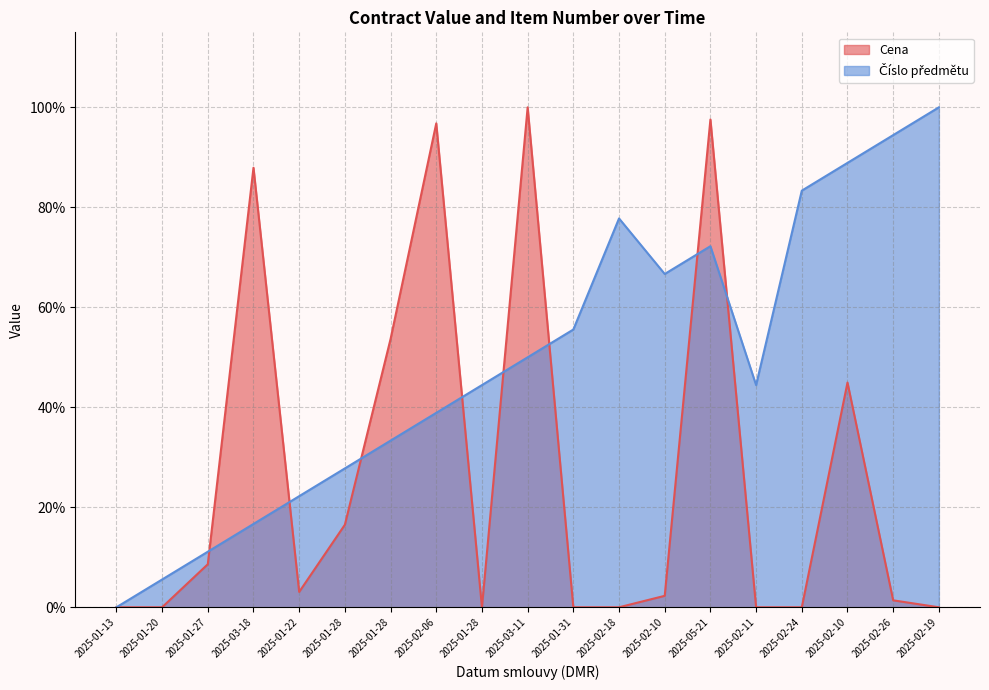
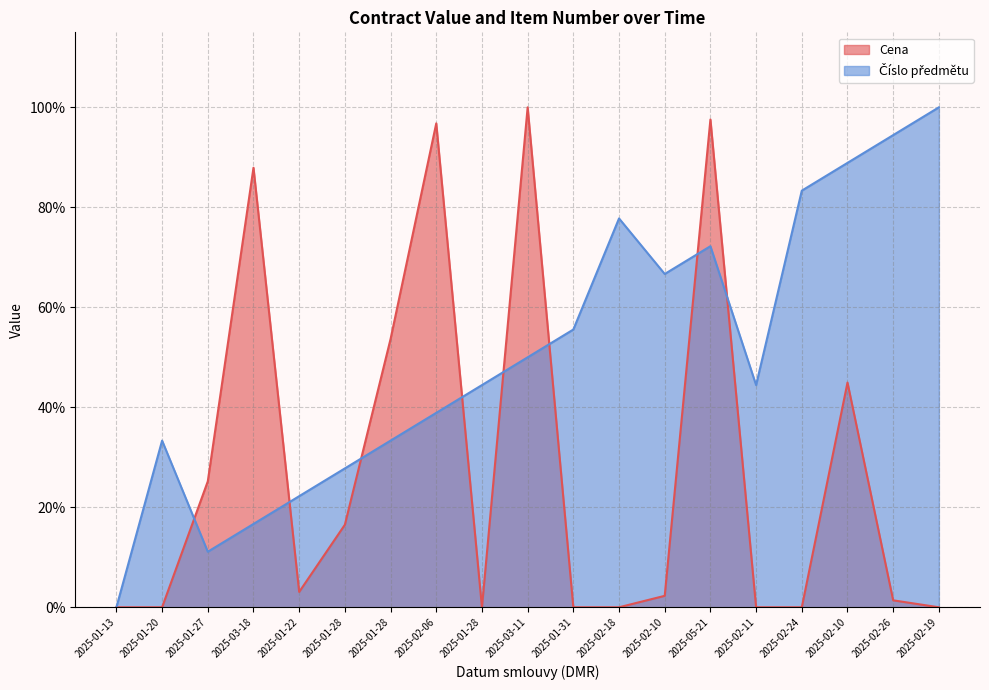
  {
    "Cena": {
      "2025-01-20": "0%",
-     "2025-01-27": "9%",
+     "2025-01-27": "25%",
      "2025-03-18": "88%",
      "2025-01-22": "3%",
      "2025-02-06": "97%",
      "2025-03-11": "100%",
      "2025-01-31": "0%",
      "2025-02-18": "0%",
      "2025-05-21": "98%",
      "2025-02-11": "0%",
      "2025-02-24": "0%",
      "2025-02-26": "1%",
      "2025-02-19": "0%"
    },
    "Číslo předmětu": {
-     "2025-01-20": "6%",
+     "2025-01-20": "33%",
      "2025-01-27": "11%",
      "2025-03-18": "17%",
      "2025-01-22": "22%",
      "2025-02-06": "39%",
      "2025-03-11": "50%",
      "2025-01-31": "56%",
      "2025-02-18": "78%",
      "2025-05-21": "72%",
      "2025-02-11": "44%",
      "2025-02-24": "83%",
      "2025-02-26": "94%",
      "2025-02-19": "100%"
    }
  }
